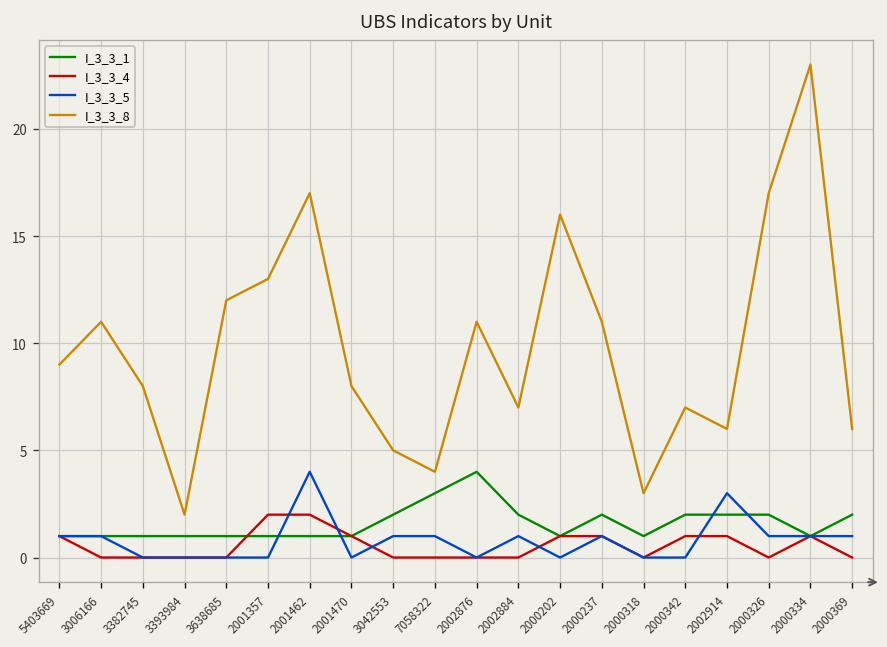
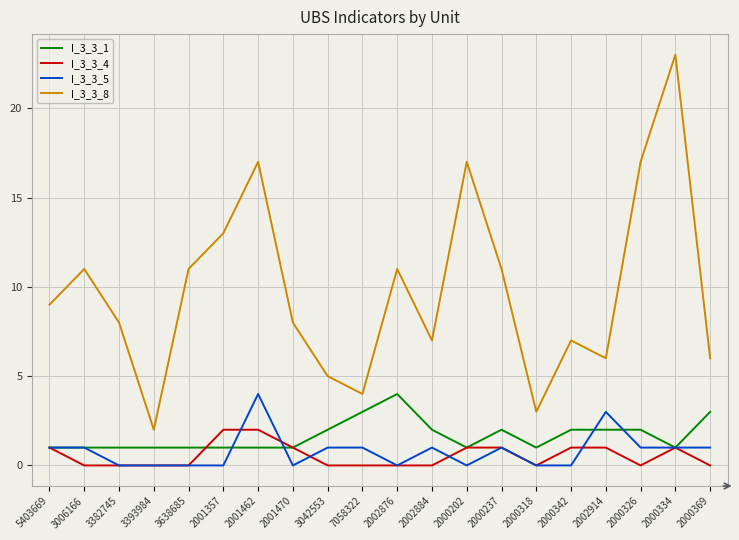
  {
    "I_3_3_1": {
      "3382745": 1,
      "3393984": 1,
      "3638685": 1,
      "2001357": 1,
      "2001462": 1,
      "3042553": 2,
      "7058322": 3,
      "2002876": 4,
      "2002884": 2,
      "2000237": 2,
      "2000318": 1,
      "2000342": 2,
      "2002914": 2,
      "2000326": 2,
-     "2000369": 2
+     "2000369": 3
    },
    "I_3_3_4": {
      "3006166": 0,
      "2001357": 2,
      "2001462": 2,
      "3042553": 0,
      "7058322": 0,
      "2002884": 0,
      "2000342": 1,
      "2002914": 1,
      "2000326": 0,
      "2000369": 0
    },
    "I_3_3_5": {
      "2001357": 0,
      "2001462": 4,
      "2001470": 0,
      "3042553": 1,
      "7058322": 1,
      "2002884": 1,
      "2000202": 0,
      "2000342": 0,
      "2002914": 3,
      "2000326": 1,
      "2000369": 1
    },
    "I_3_3_8": {
      "5403669": 9,
      "3006166": 11,
      "3382745": 8,
      "3393984": 2,
-     "3638685": 12,
+     "3638685": 11,
      "2001357": 13,
      "2001462": 17,
      "2001470": 8,
      "3042553": 5,
      "7058322": 4,
      "2002876": 11,
      "2002884": 7,
-     "2000202": 16,
+     "2000202": 17,
      "2000237": 11,
      "2000318": 3,
      "2000342": 7,
      "2002914": 6,
      "2000326": 17,
      "2000334": 23,
      "2000369": 6
    }
  }
